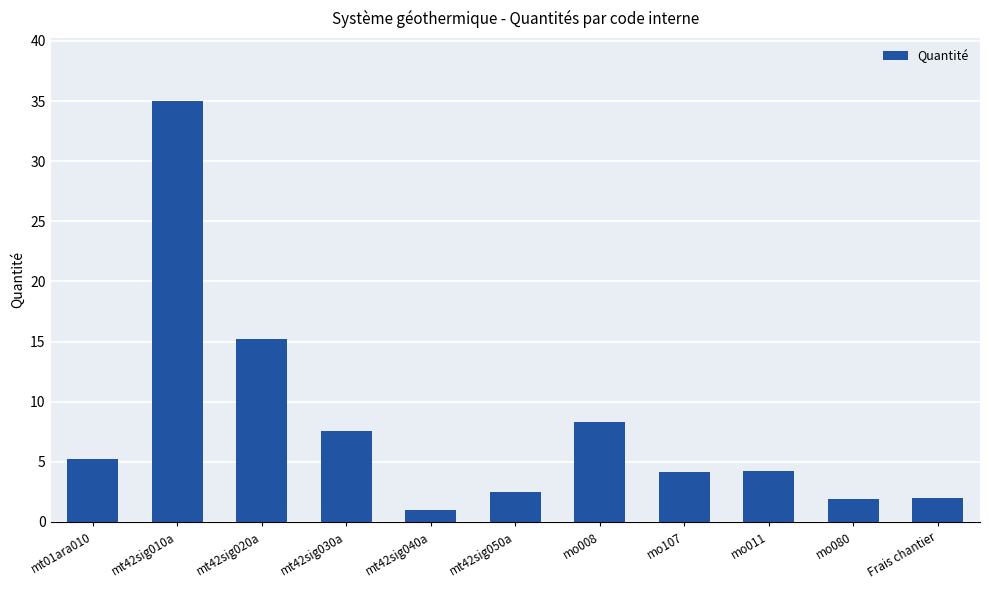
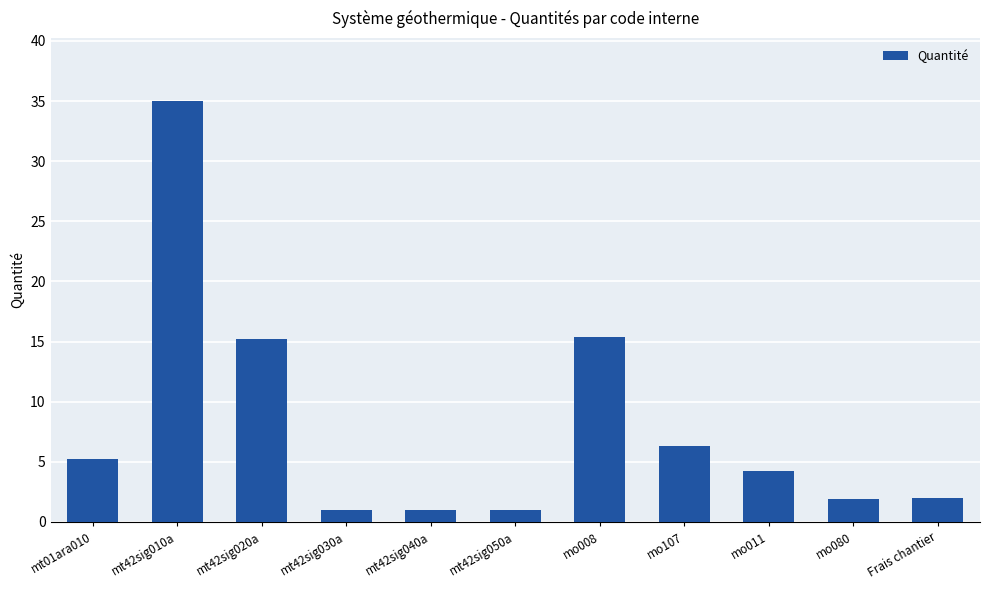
  {
    "mt01ara010": 5.2,
    "mt42sig010a": 35.0,
    "mt42sig020a": 15.2,
-   "mt42sig030a": 7.6,
+   "mt42sig030a": 1.0,
    "mt42sig040a": 1.0,
-   "mt42sig050a": 2.5,
-   "mo008": 8.3,
-   "mo107": 4.2,
+   "mt42sig050a": 1.0,
+   "mo008": 15.4,
+   "mo107": 6.3,
    "mo011": 4.3,
    "mo080": 1.9,
    "Frais chantier": 2.0
  }
